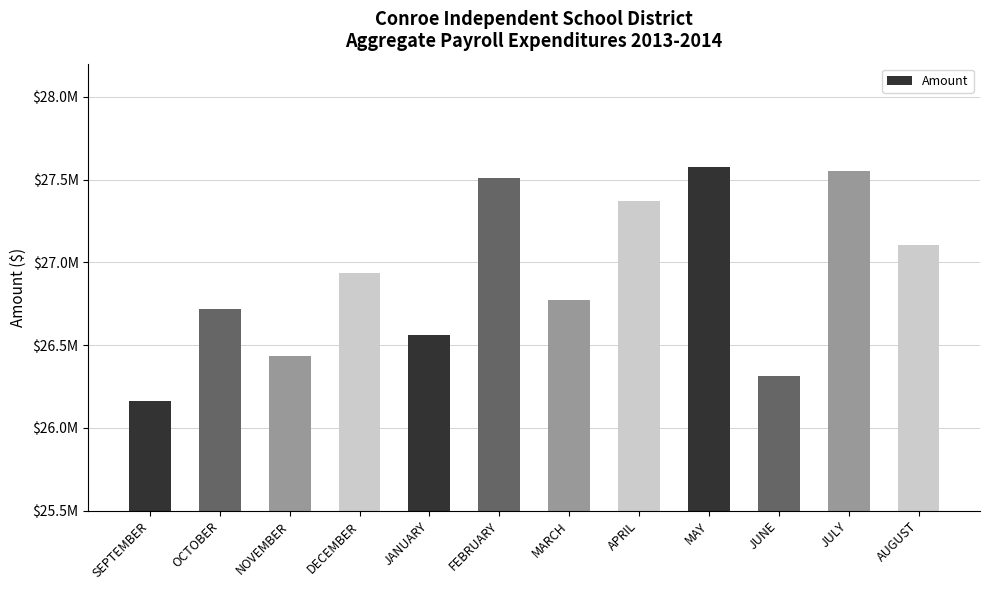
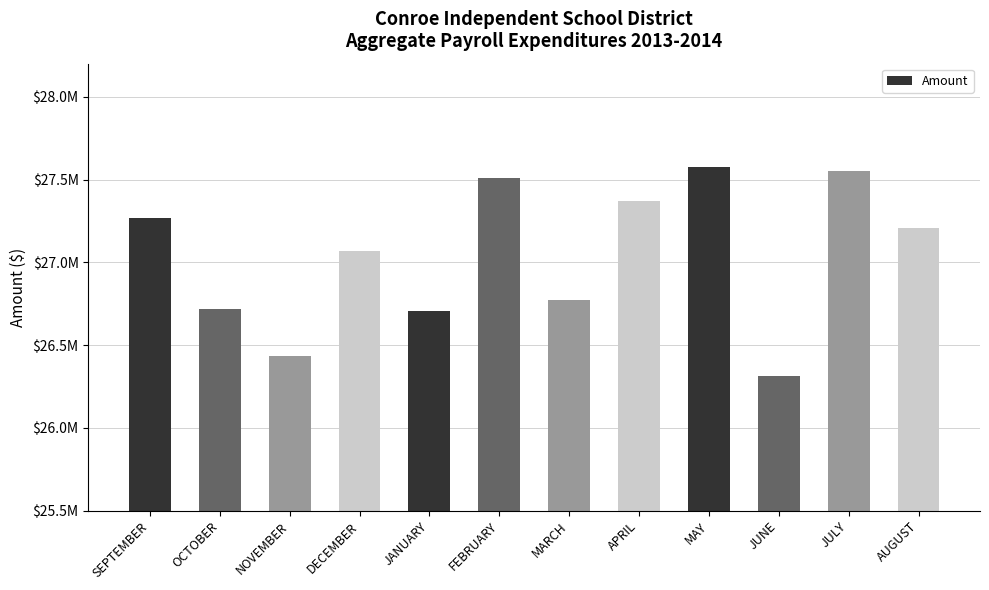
  {
-   "SEPTEMBER": "$26160000",
+   "SEPTEMBER": "$27270000",
    "OCTOBER": "$26720000",
    "NOVEMBER": "$26430000",
-   "DECEMBER": "$26940000",
-   "JANUARY": "$26560000",
+   "DECEMBER": "$27070000",
+   "JANUARY": "$26710000",
    "FEBRUARY": "$27510000",
    "MARCH": "$26770000",
    "APRIL": "$27370000",
    "MAY": "$27580000",
    "JUNE": "$26320000",
    "JULY": "$27550000",
-   "AUGUST": "$27110000"
+   "AUGUST": "$27210000"
  }
